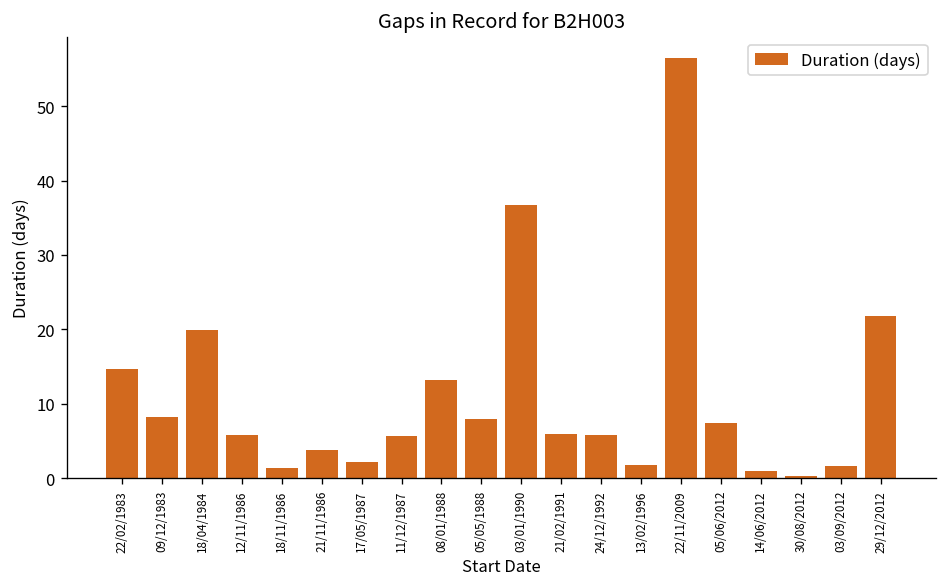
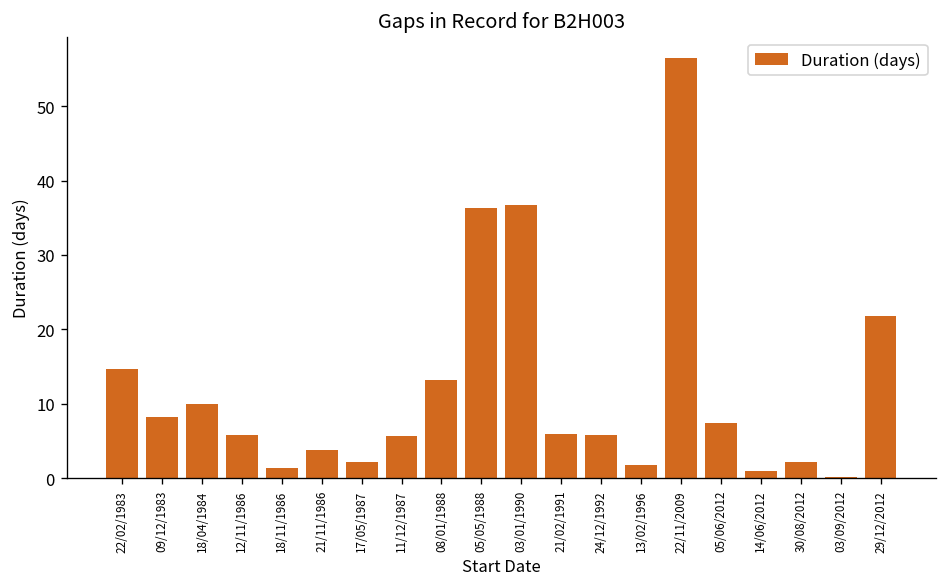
  {
    "22/02/1983": 15,
    "09/12/1983": 8,
-   "18/04/1984": 20,
+   "18/04/1984": 10,
    "12/11/1986": 6,
    "18/11/1986": 1,
    "21/11/1986": 4,
    "17/05/1987": 2,
    "11/12/1987": 6,
    "08/01/1988": 13,
-   "05/05/1988": 8,
+   "05/05/1988": 36,
    "03/01/1990": 37,
    "21/02/1991": 6,
    "24/12/1992": 6,
    "13/02/1996": 2,
    "22/11/2009": 57,
    "05/06/2012": 7,
    "14/06/2012": 1,
-   "30/08/2012": 0,
-   "03/09/2012": 2,
+   "30/08/2012": 2,
+   "03/09/2012": 0,
    "29/12/2012": 22
  }
